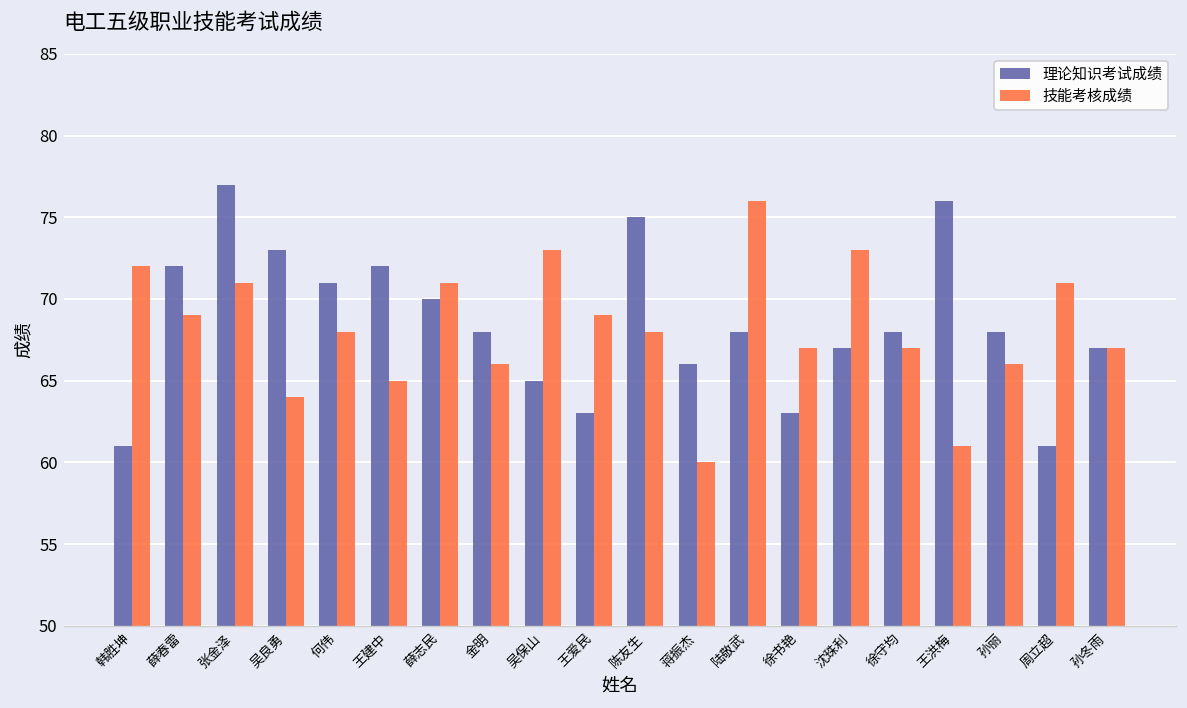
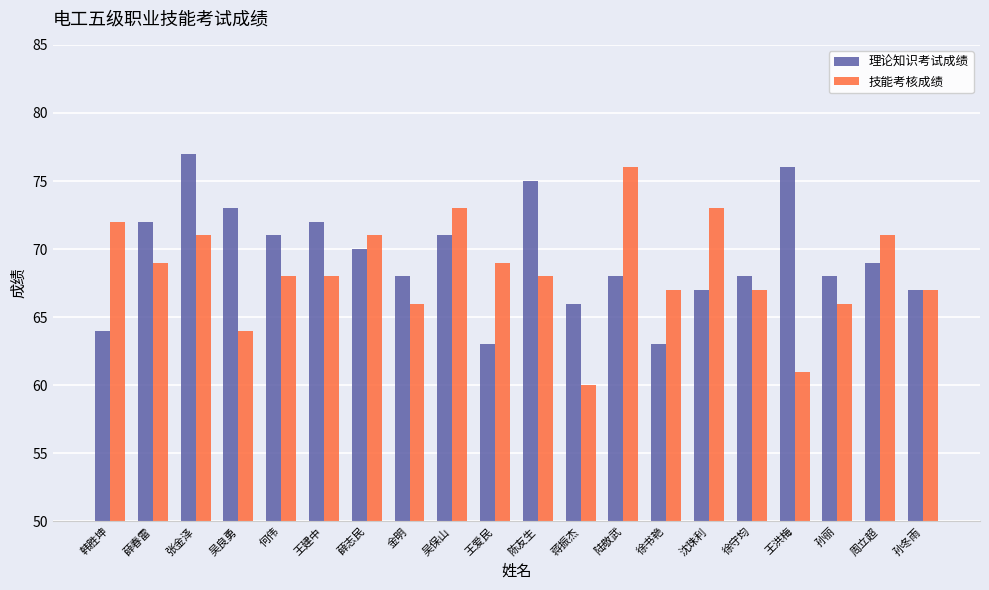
  {
    "理论知识考试成绩": {
-     "韩胜坤": 61,
+     "韩胜坤": 64,
      "薛春雷": 72,
      "张金泽": 77,
      "吴良勇": 73,
      "何伟": 71,
      "王建中": 72,
      "薛志民": 70,
      "金明": 68,
-     "吴保山": 65,
+     "吴保山": 71,
      "王爱民": 63,
      "陈友生": 75,
      "蒋振杰": 66,
      "陆敬武": 68,
      "徐书艳": 63,
      "沈珠利": 67,
      "徐守均": 68,
      "王洪梅": 76,
      "孙丽": 68,
-     "周立超": 61,
+     "周立超": 69,
      "孙冬雨": 67
    },
    "技能考核成绩": {
      "韩胜坤": 72,
      "薛春雷": 69,
      "张金泽": 71,
      "吴良勇": 64,
      "何伟": 68,
-     "王建中": 65,
+     "王建中": 68,
      "薛志民": 71,
      "金明": 66,
      "吴保山": 73,
      "王爱民": 69,
      "陈友生": 68,
      "蒋振杰": 60,
      "陆敬武": 76,
      "徐书艳": 67,
      "沈珠利": 73,
      "徐守均": 67,
      "王洪梅": 61,
      "孙丽": 66,
      "周立超": 71,
      "孙冬雨": 67
    }
  }
